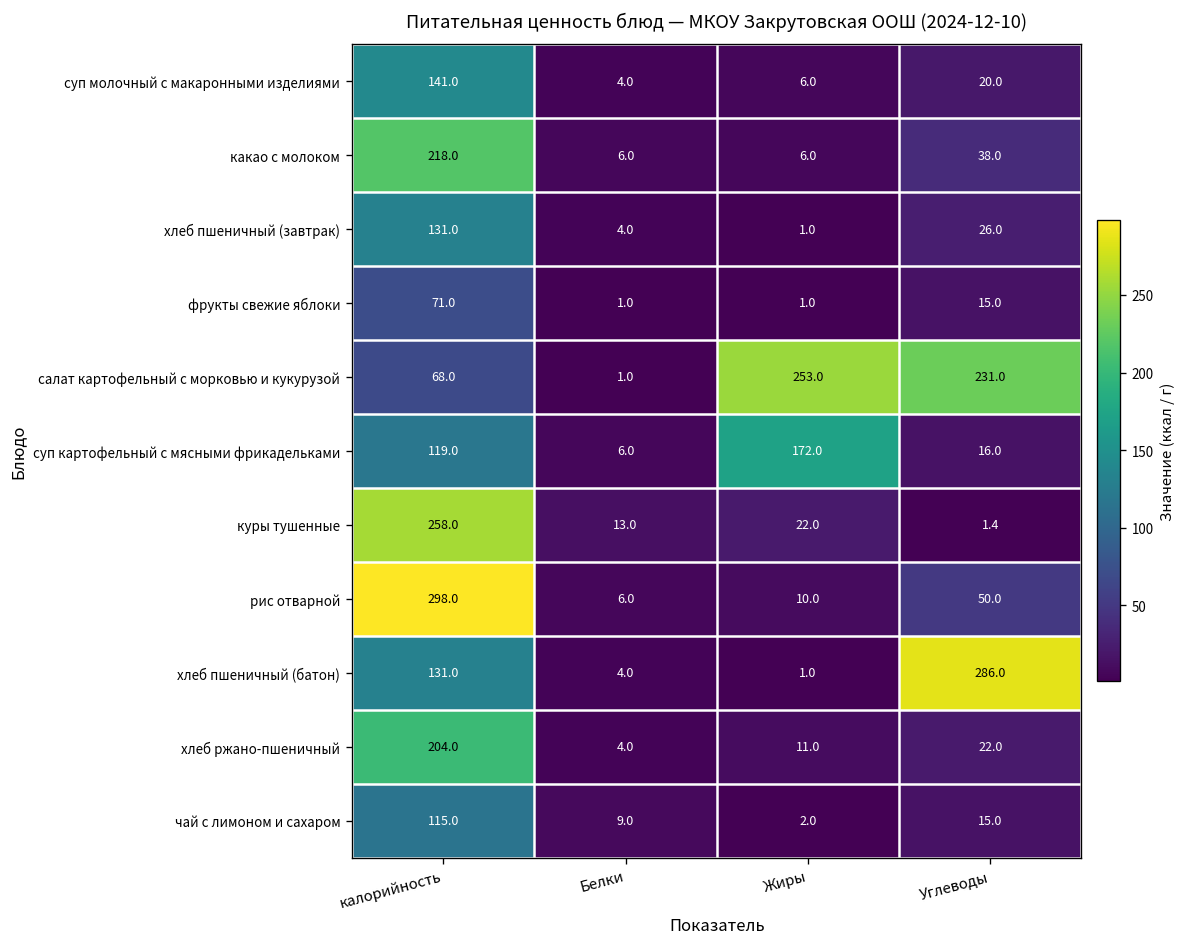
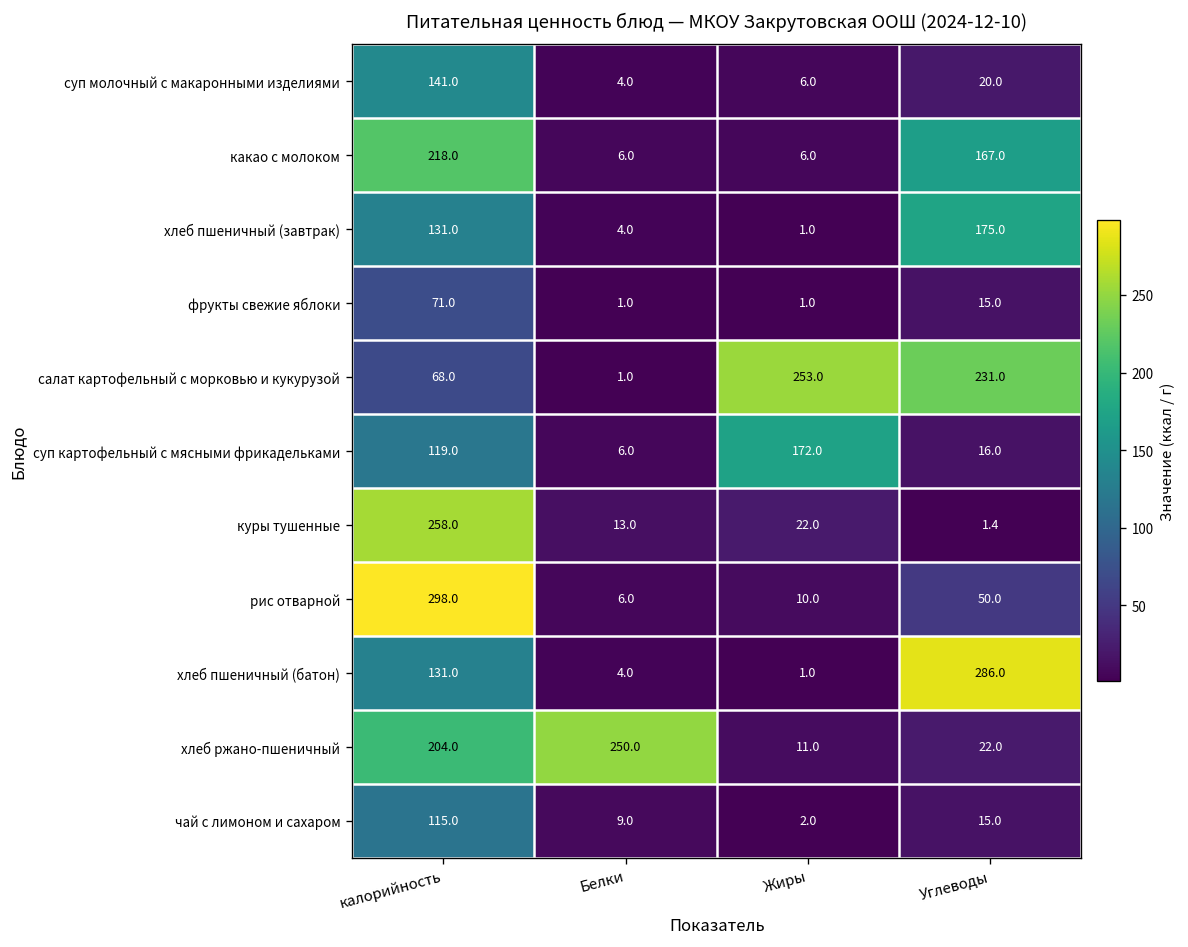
  {
    "суп молочный с макаронными изделиями": {
      "калорийность": 141.0,
      "Белки": 4.0,
      "Жиры": 6.0,
      "Углеводы": 20.0
    },
    "какао с молоком": {
      "калорийность": 218.0,
      "Белки": 6.0,
      "Жиры": 6.0,
-     "Углеводы": 38.0
+     "Углеводы": 167.0
    },
    "хлеб пшеничный (завтрак)": {
      "калорийность": 131.0,
      "Белки": 4.0,
      "Жиры": 1.0,
-     "Углеводы": 26.0
+     "Углеводы": 175.0
    },
    "фрукты свежие яблоки": {
      "калорийность": 71.0,
      "Белки": 1.0,
      "Жиры": 1.0,
      "Углеводы": 15.0
    },
    "салат картофельный с морковью и кукурузой": {
      "калорийность": 68.0,
      "Белки": 1.0,
      "Жиры": 253.0,
      "Углеводы": 231.0
    },
    "суп картофельный с мясными фрикадельками": {
      "калорийность": 119.0,
      "Белки": 6.0,
      "Жиры": 172.0,
      "Углеводы": 16.0
    },
    "куры тушенные": {
      "калорийность": 258.0,
      "Белки": 13.0,
      "Жиры": 22.0,
      "Углеводы": 1.4
    },
    "рис отварной": {
      "калорийность": 298.0,
      "Белки": 6.0,
      "Жиры": 10.0,
      "Углеводы": 50.0
    },
    "хлеб пшеничный (батон)": {
      "калорийность": 131.0,
      "Белки": 4.0,
      "Жиры": 1.0,
      "Углеводы": 286.0
    },
    "хлеб ржано-пшеничный": {
      "калорийность": 204.0,
-     "Белки": 4.0,
+     "Белки": 250.0,
      "Жиры": 11.0,
      "Углеводы": 22.0
    },
    "чай с лимоном и сахаром": {
      "калорийность": 115.0,
      "Белки": 9.0,
      "Жиры": 2.0,
      "Углеводы": 15.0
    }
  }
